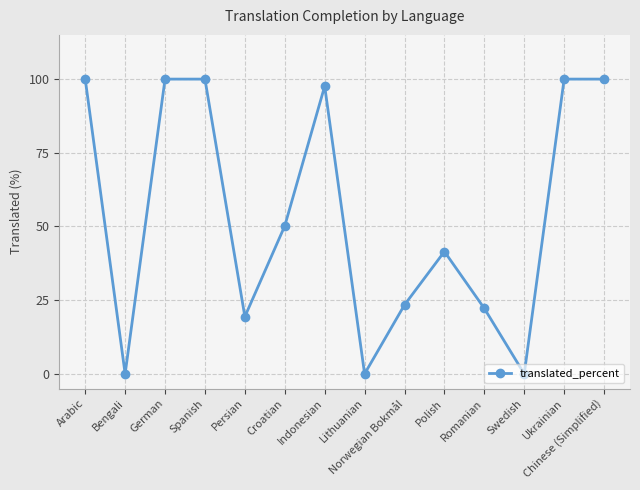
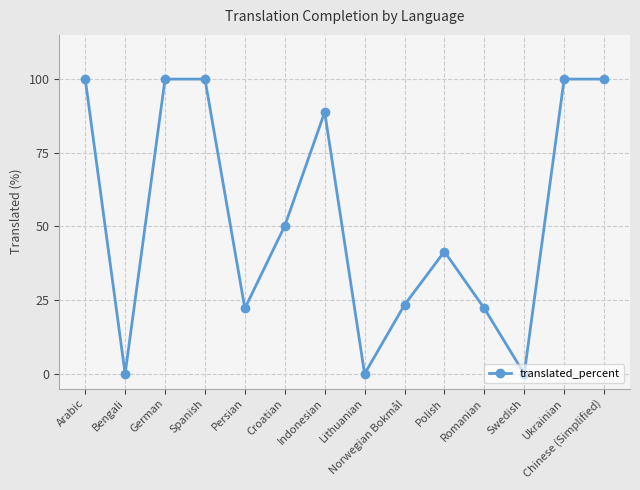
  {
    "Arabic": 100,
    "Bengali": 0,
    "German": 100,
    "Spanish": 100,
-   "Persian": 19,
+   "Persian": 22,
    "Croatian": 50,
-   "Indonesian": 98,
+   "Indonesian": 89,
    "Lithuanian": 0,
    "Norwegian Bokmål": 23,
    "Polish": 42,
    "Romanian": 22,
    "Ukrainian": 100,
    "Chinese (Simplified)": 100
  }
